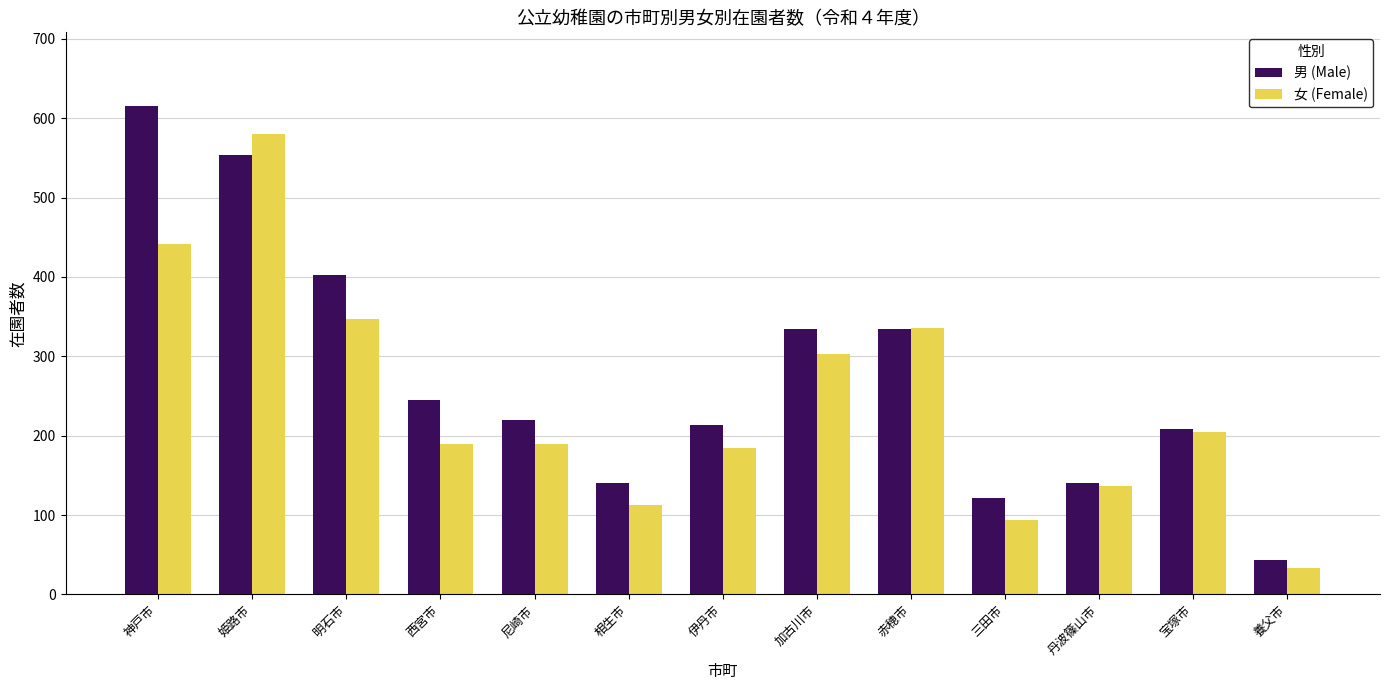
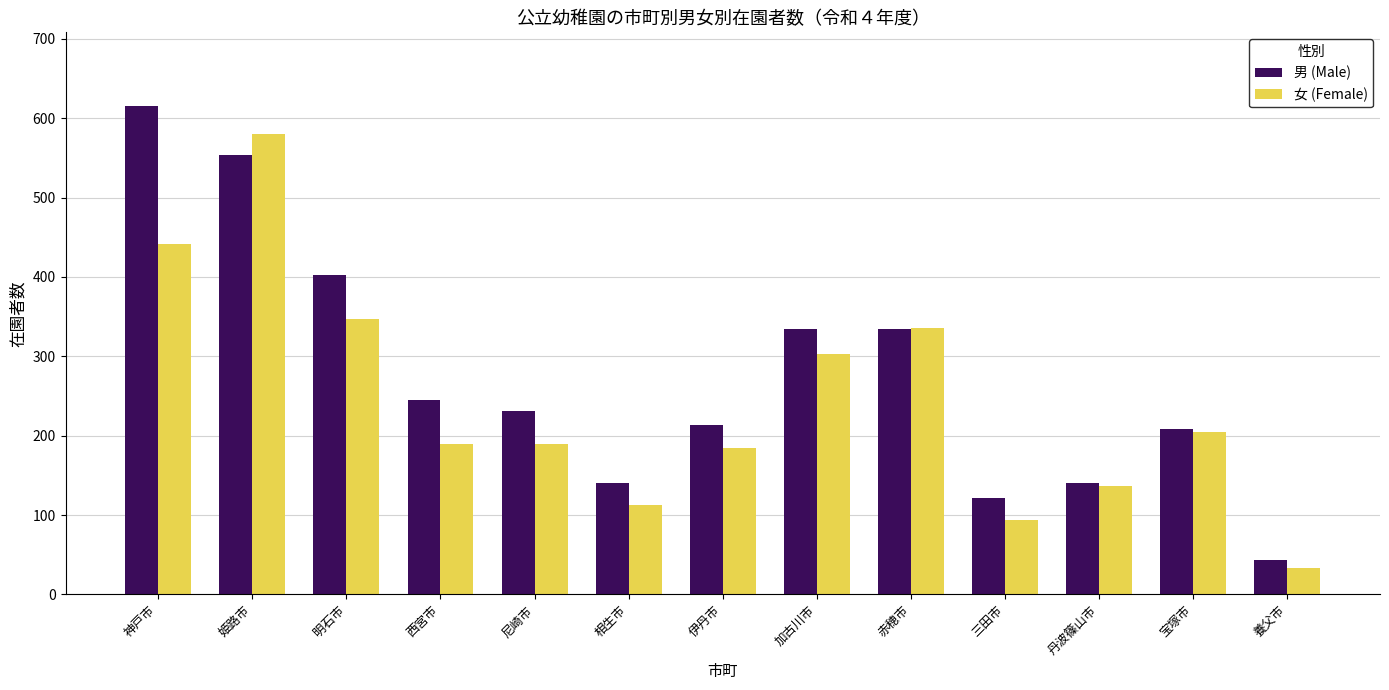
  {
    "男 (Male)": {
      "神戸市": 620,
      "姫路市": 550,
      "明石市": 400,
      "西宮市": 250,
-     "尼崎市": 220,
+     "尼崎市": 230,
      "相生市": 140,
      "伊丹市": 210,
      "加古川市": 340,
      "赤穂市": 340,
      "三田市": 120,
      "丹波篠山市": 140,
      "宝塚市": 210,
      "養父市": 40
    },
    "女 (Female)": {
      "神戸市": 440,
      "姫路市": 580,
      "明石市": 350,
      "西宮市": 190,
      "尼崎市": 190,
      "相生市": 110,
      "伊丹市": 190,
      "加古川市": 300,
      "赤穂市": 340,
      "三田市": 90,
      "丹波篠山市": 140,
      "宝塚市": 200,
      "養父市": 30
    }
  }
